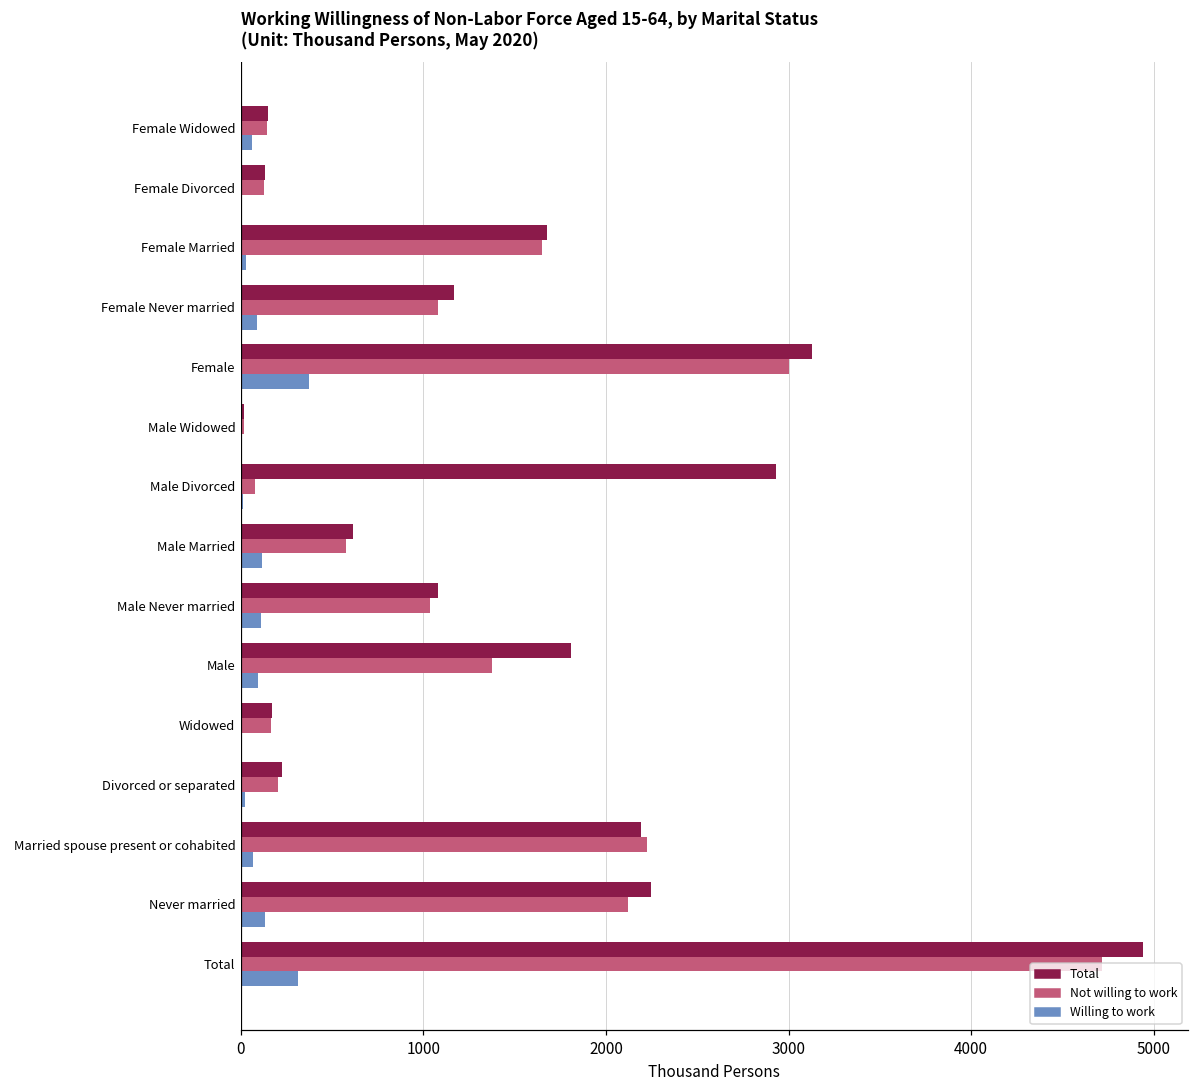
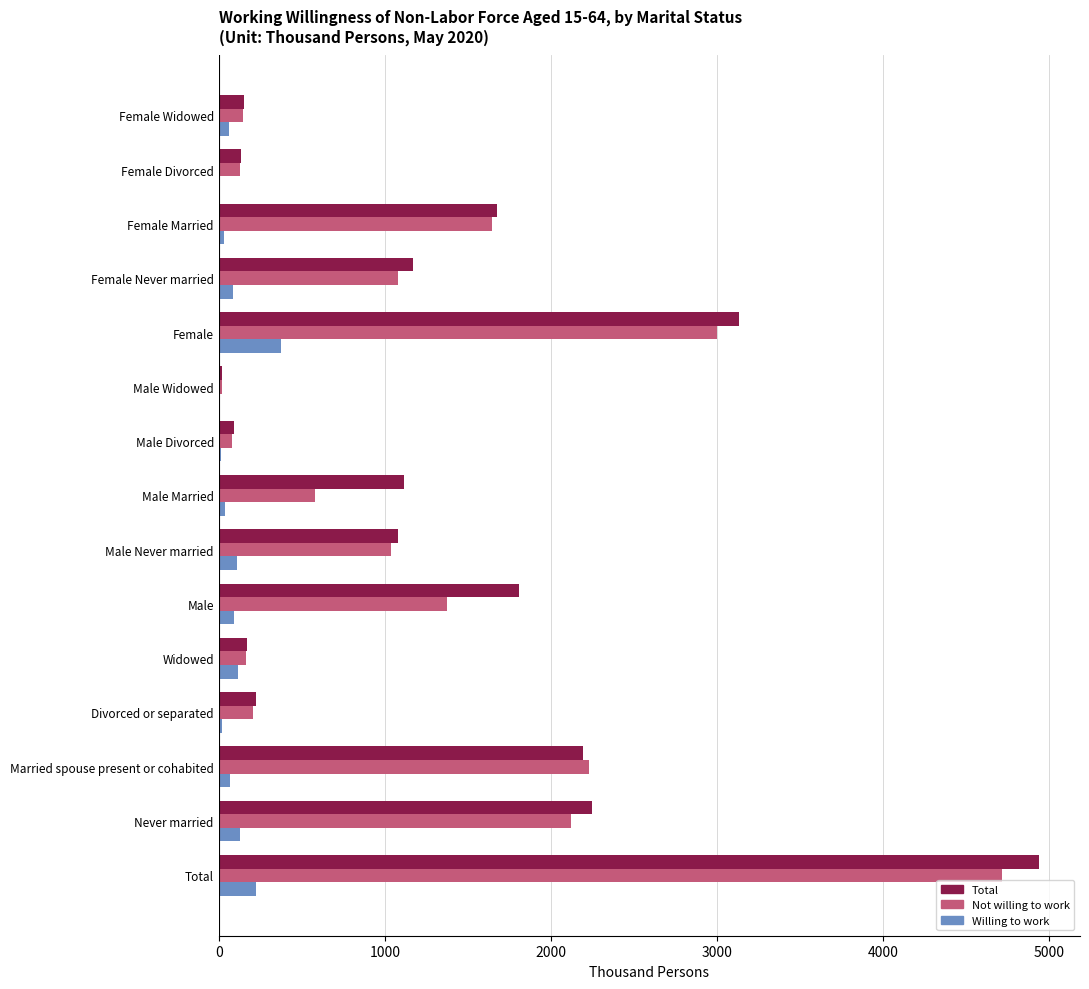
  {
    "Total": {
      "Female Widowed": 150,
      "Female Divorced": 140,
      "Female Married": 1680,
      "Female Never married": 1170,
      "Female": 3130,
      "Male Widowed": 20,
-     "Male Divorced": 2930,
-     "Male Married": 620,
+     "Male Divorced": 90,
+     "Male Married": 1110,
      "Male Never married": 1080,
      "Male": 1810,
      "Widowed": 170,
      "Divorced or separated": 230,
      "Married spouse present or cohabited": 2190,
      "Never married": 2250,
      "Total": 4940
    },
    "Not willing to work": {
      "Female Widowed": 150,
      "Female Divorced": 130,
      "Female Married": 1650,
      "Female Never married": 1080,
      "Female": 3000,
      "Male Widowed": 20,
      "Male Divorced": 80,
      "Male Married": 580,
      "Male Never married": 1040,
      "Male": 1370,
      "Widowed": 170,
      "Divorced or separated": 210,
      "Married spouse present or cohabited": 2230,
      "Never married": 2120,
      "Total": 4720
    },
    "Willing to work": {
      "Female Widowed": 60,
      "Female Married": 30,
      "Female Never married": 90,
      "Female": 380,
-     "Male Married": 120,
+     "Male Married": 40,
      "Male Never married": 110,
      "Male": 90,
-     "Widowed": 10,
+     "Widowed": 120,
      "Divorced or separated": 20,
      "Married spouse present or cohabited": 70,
      "Never married": 130,
-     "Total": 320
+     "Total": 230
    }
  }
